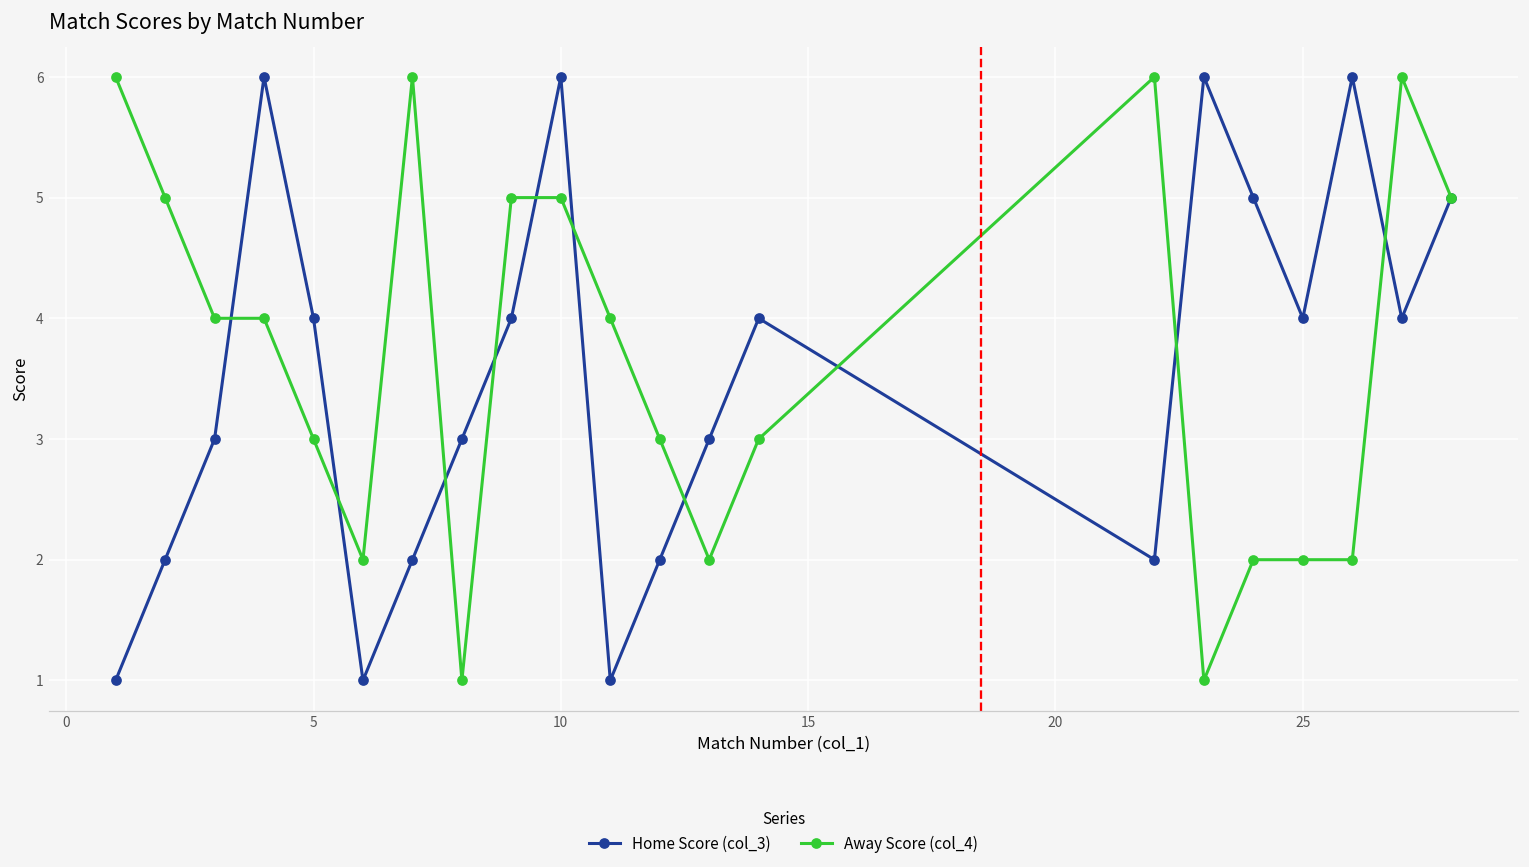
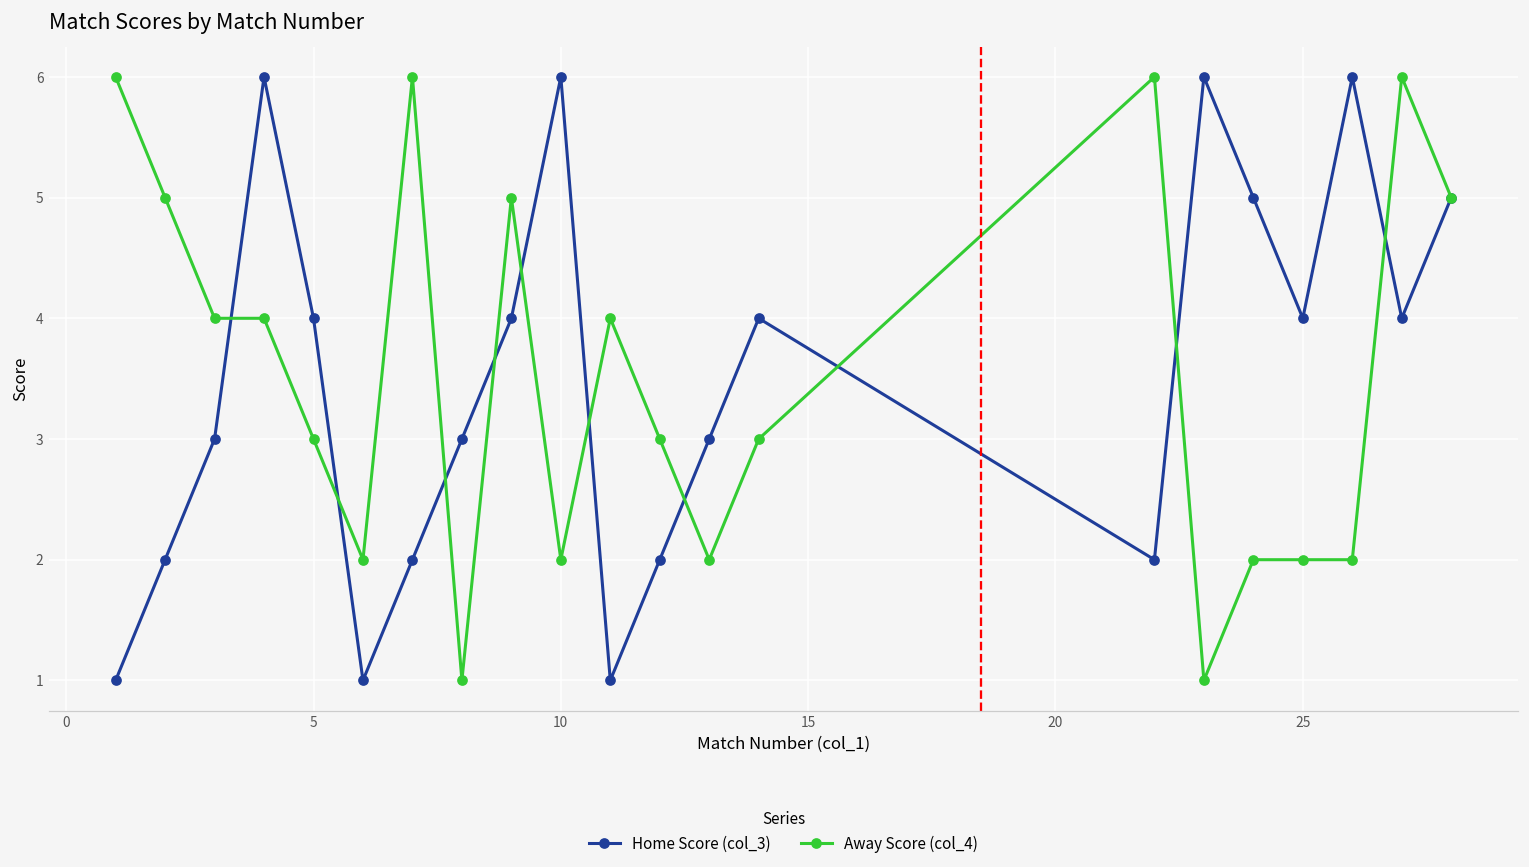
  {
    "Home Score (col_3)": {
      "5": 4,
      "10": 6,
      "25": 4
    },
    "Away Score (col_4)": {
      "5": 3,
-     "10": 5,
+     "10": 2,
      "25": 2
    }
  }
